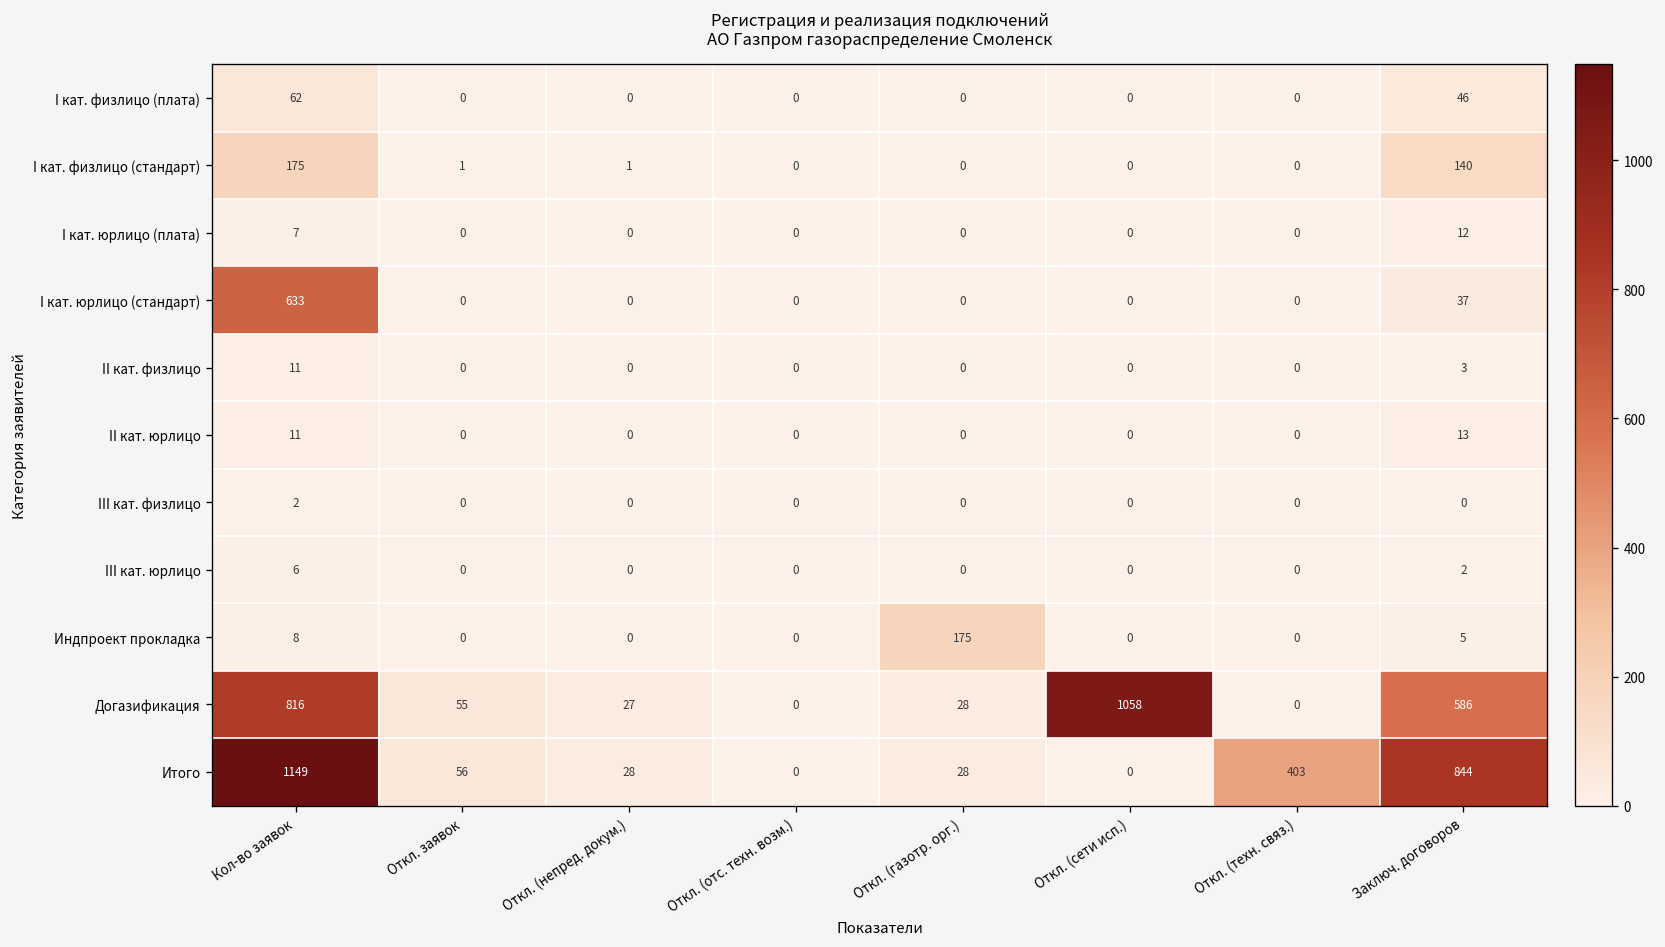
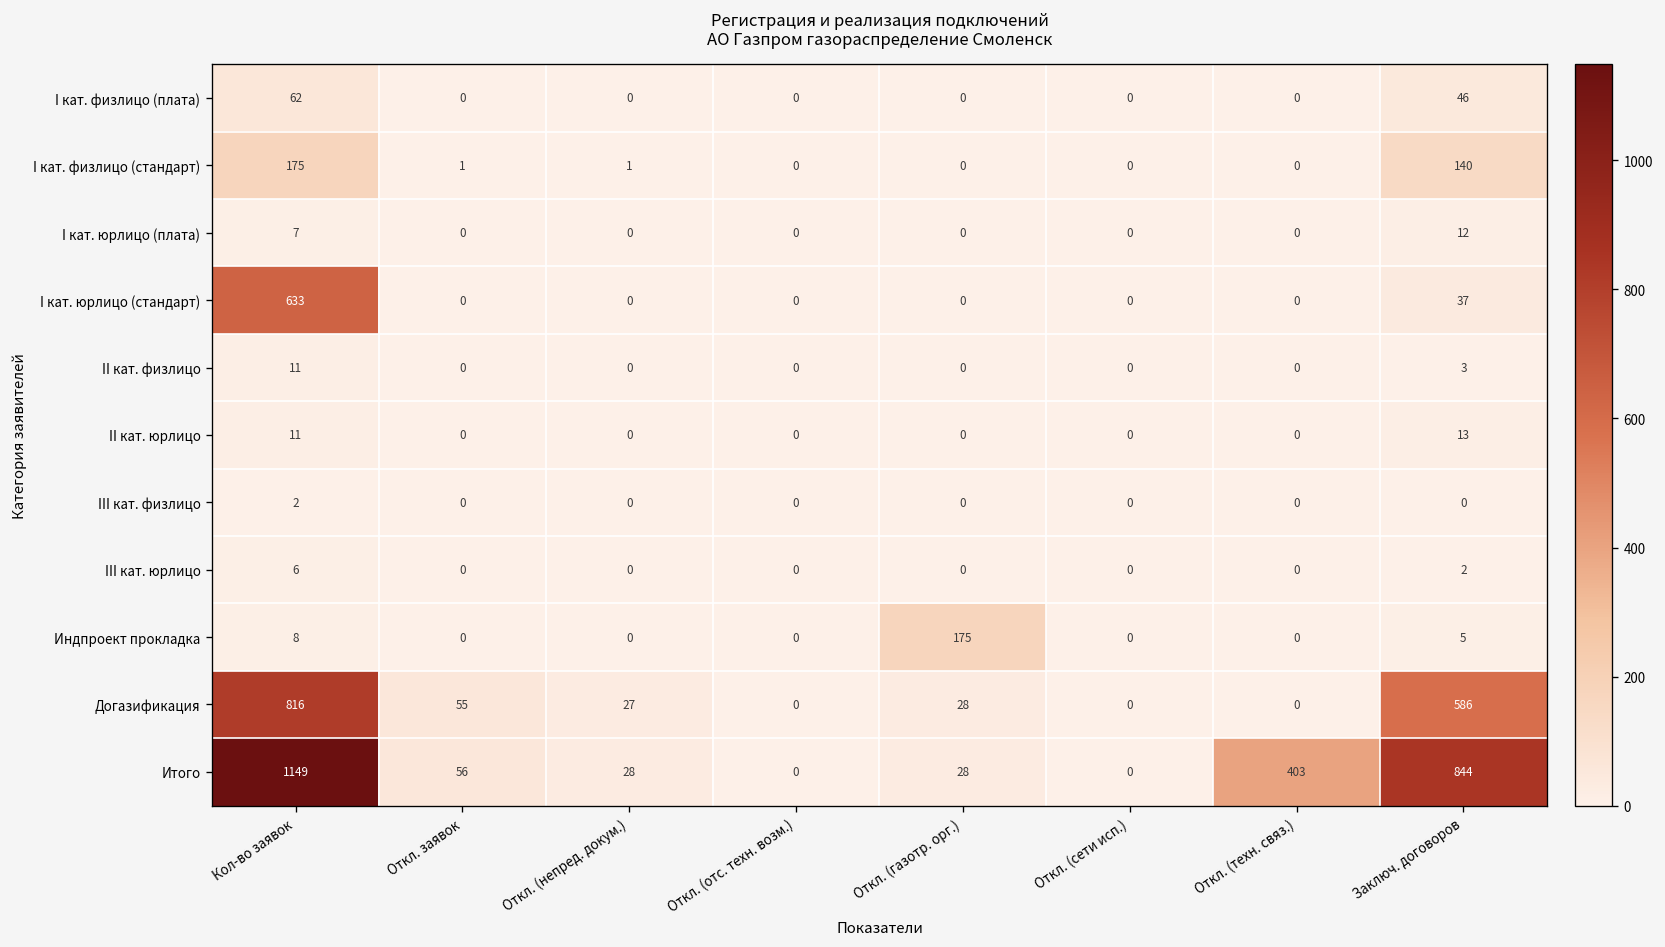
  {
    "I кат. физлицо (плата)": {
      "Кол-во заявок": 62,
      "Откл. заявок": 0,
      "Откл. (непред. докум.)": 0,
      "Откл. (отс. техн. возм.)": 0,
      "Откл. (газотр. орг.)": 0,
      "Откл. (сети исп.)": 0,
      "Откл. (техн. связ.)": 0,
      "Заключ. договоров": 46
    },
    "I кат. физлицо (стандарт)": {
      "Кол-во заявок": 175,
      "Откл. заявок": 1,
      "Откл. (непред. докум.)": 1,
      "Откл. (отс. техн. возм.)": 0,
      "Откл. (газотр. орг.)": 0,
      "Откл. (сети исп.)": 0,
      "Откл. (техн. связ.)": 0,
      "Заключ. договоров": 140
    },
    "I кат. юрлицо (плата)": {
      "Кол-во заявок": 7,
      "Откл. заявок": 0,
      "Откл. (непред. докум.)": 0,
      "Откл. (отс. техн. возм.)": 0,
      "Откл. (газотр. орг.)": 0,
      "Откл. (сети исп.)": 0,
      "Откл. (техн. связ.)": 0,
      "Заключ. договоров": 12
    },
    "I кат. юрлицо (стандарт)": {
      "Кол-во заявок": 633,
      "Откл. заявок": 0,
      "Откл. (непред. докум.)": 0,
      "Откл. (отс. техн. возм.)": 0,
      "Откл. (газотр. орг.)": 0,
      "Откл. (сети исп.)": 0,
      "Откл. (техн. связ.)": 0,
      "Заключ. договоров": 37
    },
    "II кат. физлицо": {
      "Кол-во заявок": 11,
      "Откл. заявок": 0,
      "Откл. (непред. докум.)": 0,
      "Откл. (отс. техн. возм.)": 0,
      "Откл. (газотр. орг.)": 0,
      "Откл. (сети исп.)": 0,
      "Откл. (техн. связ.)": 0,
      "Заключ. договоров": 3
    },
    "II кат. юрлицо": {
      "Кол-во заявок": 11,
      "Откл. заявок": 0,
      "Откл. (непред. докум.)": 0,
      "Откл. (отс. техн. возм.)": 0,
      "Откл. (газотр. орг.)": 0,
      "Откл. (сети исп.)": 0,
      "Откл. (техн. связ.)": 0,
      "Заключ. договоров": 13
    },
    "III кат. физлицо": {
      "Кол-во заявок": 2,
      "Откл. заявок": 0,
      "Откл. (непред. докум.)": 0,
      "Откл. (отс. техн. возм.)": 0,
      "Откл. (газотр. орг.)": 0,
      "Откл. (сети исп.)": 0,
      "Откл. (техн. связ.)": 0,
      "Заключ. договоров": 0
    },
    "III кат. юрлицо": {
      "Кол-во заявок": 6,
      "Откл. заявок": 0,
      "Откл. (непред. докум.)": 0,
      "Откл. (отс. техн. возм.)": 0,
      "Откл. (газотр. орг.)": 0,
      "Откл. (сети исп.)": 0,
      "Откл. (техн. связ.)": 0,
      "Заключ. договоров": 2
    },
    "Индпроект прокладка": {
      "Кол-во заявок": 8,
      "Откл. заявок": 0,
      "Откл. (непред. докум.)": 0,
      "Откл. (отс. техн. возм.)": 0,
      "Откл. (газотр. орг.)": 175,
      "Откл. (сети исп.)": 0,
      "Откл. (техн. связ.)": 0,
      "Заключ. договоров": 5
    },
    "Догазификация": {
      "Кол-во заявок": 816,
      "Откл. заявок": 55,
      "Откл. (непред. докум.)": 27,
      "Откл. (отс. техн. возм.)": 0,
      "Откл. (газотр. орг.)": 28,
-     "Откл. (сети исп.)": 1058,
+     "Откл. (сети исп.)": 0,
      "Откл. (техн. связ.)": 0,
      "Заключ. договоров": 586
    },
    "Итого": {
      "Кол-во заявок": 1149,
      "Откл. заявок": 56,
      "Откл. (непред. докум.)": 28,
      "Откл. (отс. техн. возм.)": 0,
      "Откл. (газотр. орг.)": 28,
      "Откл. (сети исп.)": 0,
      "Откл. (техн. связ.)": 403,
      "Заключ. договоров": 844
    }
  }
